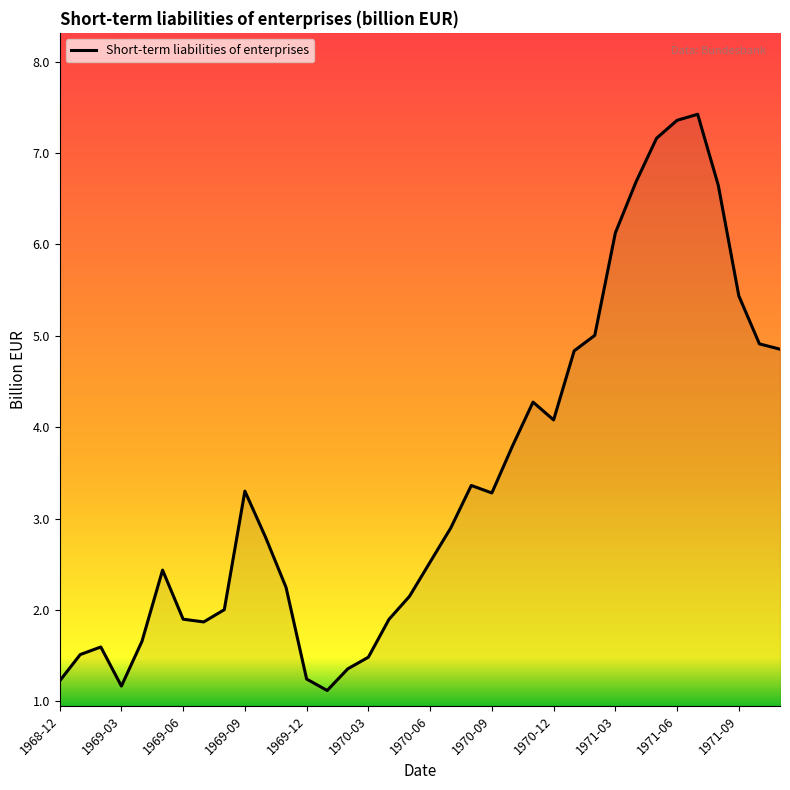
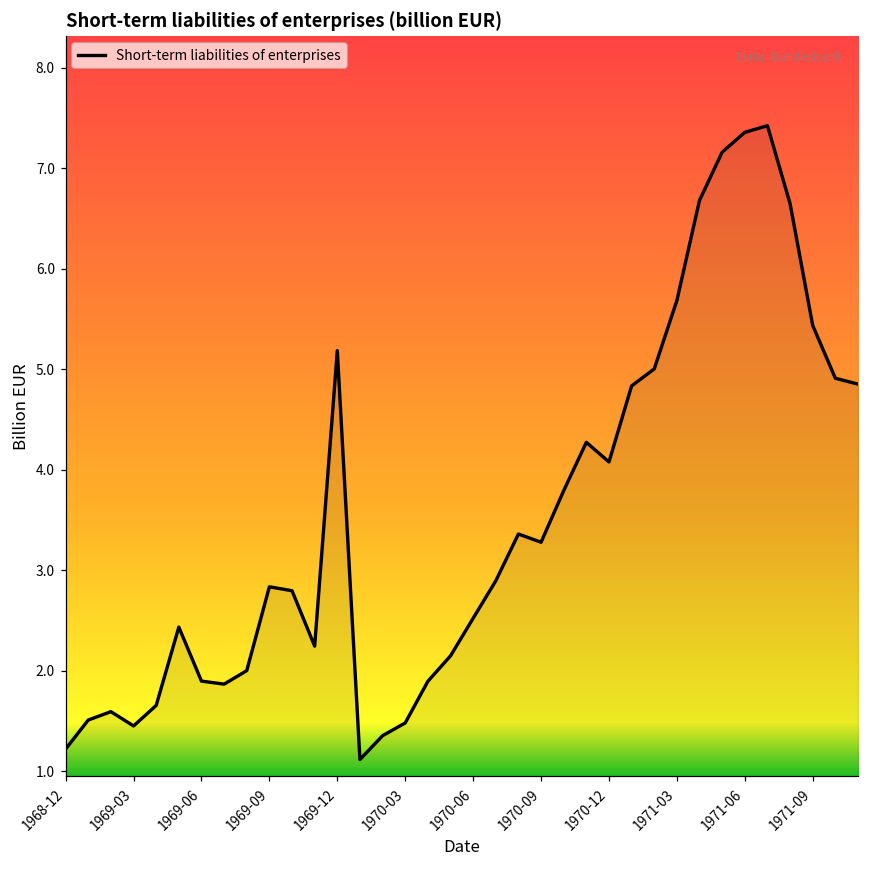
  {
    "1968-12": 1.2,
-   "1969-03": 1.2,
+   "1969-03": 1.5,
    "1969-06": 1.9,
-   "1969-09": 3.3,
-   "1969-12": 1.2,
+   "1969-09": 2.8,
+   "1969-12": 5.2,
    "1970-03": 1.5,
    "1970-06": 2.5,
    "1970-09": 3.3,
    "1970-12": 4.1,
-   "1971-03": 6.1,
+   "1971-03": 5.7,
    "1971-06": 7.4,
    "1971-09": 5.4
  }
